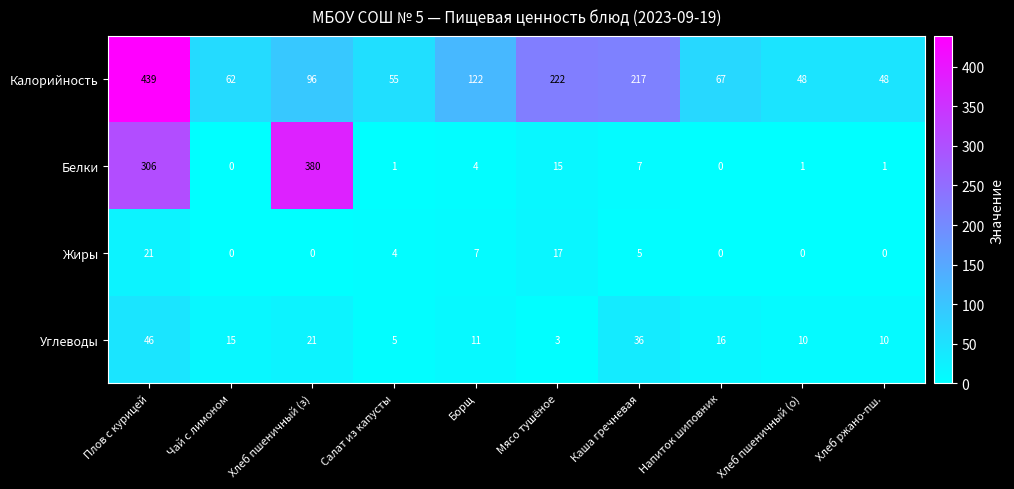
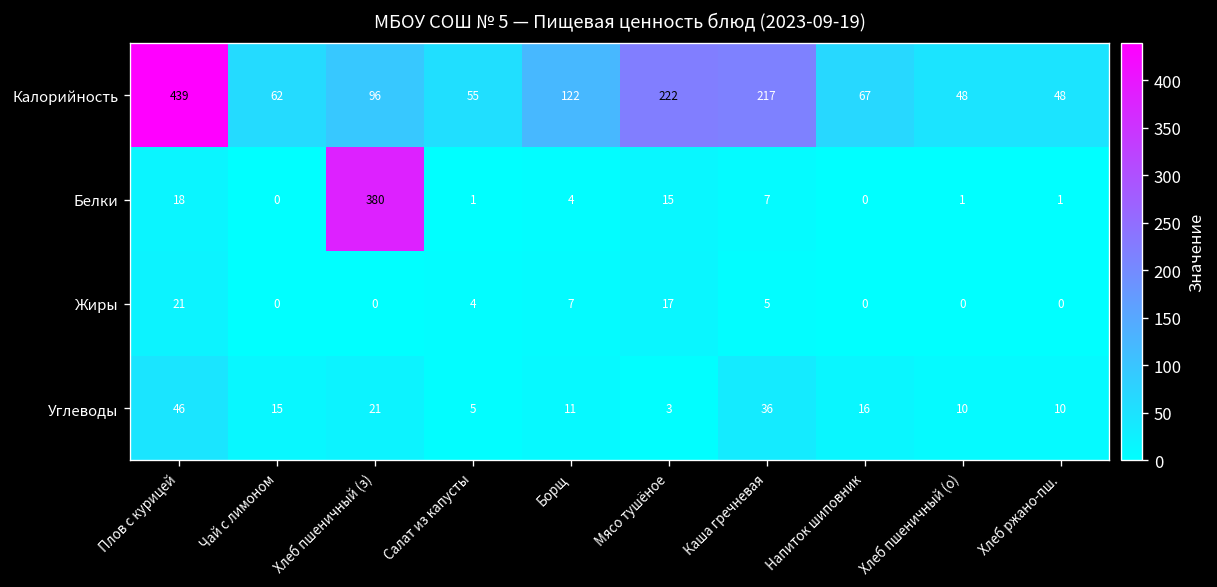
  {
    "Калорийность": {
      "Плов с курицей": 439,
      "Чай с лимоном": 62,
      "Хлеб пшеничный (з)": 96,
      "Салат из капусты": 55,
      "Борщ": 122,
      "Мясо тушёное": 222,
      "Каша гречневая": 217,
      "Напиток шиповник": 67,
      "Хлеб пшеничный (о)": 48,
      "Хлеб ржано-пш.": 48
    },
    "Белки": {
-     "Плов с курицей": 306,
+     "Плов с курицей": 18,
      "Чай с лимоном": 0,
      "Хлеб пшеничный (з)": 380,
      "Салат из капусты": 1,
      "Борщ": 4,
      "Мясо тушёное": 15,
      "Каша гречневая": 7,
      "Напиток шиповник": 0,
      "Хлеб пшеничный (о)": 1,
      "Хлеб ржано-пш.": 1
    },
    "Жиры": {
      "Плов с курицей": 21,
      "Чай с лимоном": 0,
      "Хлеб пшеничный (з)": 0,
      "Салат из капусты": 4,
      "Борщ": 7,
      "Мясо тушёное": 17,
      "Каша гречневая": 5,
      "Напиток шиповник": 0,
      "Хлеб пшеничный (о)": 0,
      "Хлеб ржано-пш.": 0
    },
    "Углеводы": {
      "Плов с курицей": 46,
      "Чай с лимоном": 15,
      "Хлеб пшеничный (з)": 21,
      "Салат из капусты": 5,
      "Борщ": 11,
      "Мясо тушёное": 3,
      "Каша гречневая": 36,
      "Напиток шиповник": 16,
      "Хлеб пшеничный (о)": 10,
      "Хлеб ржано-пш.": 10
    }
  }
